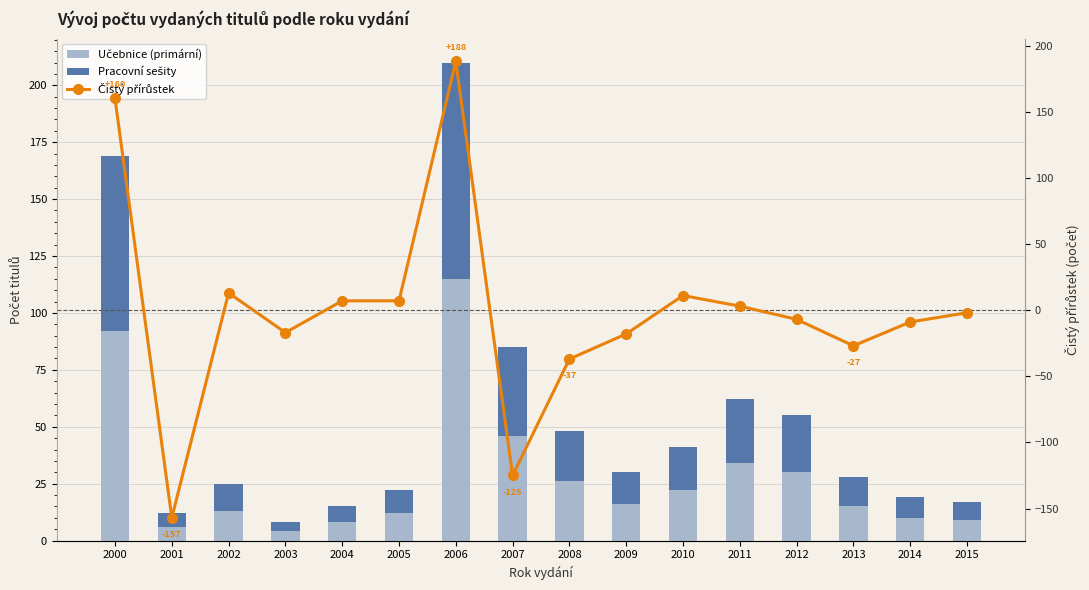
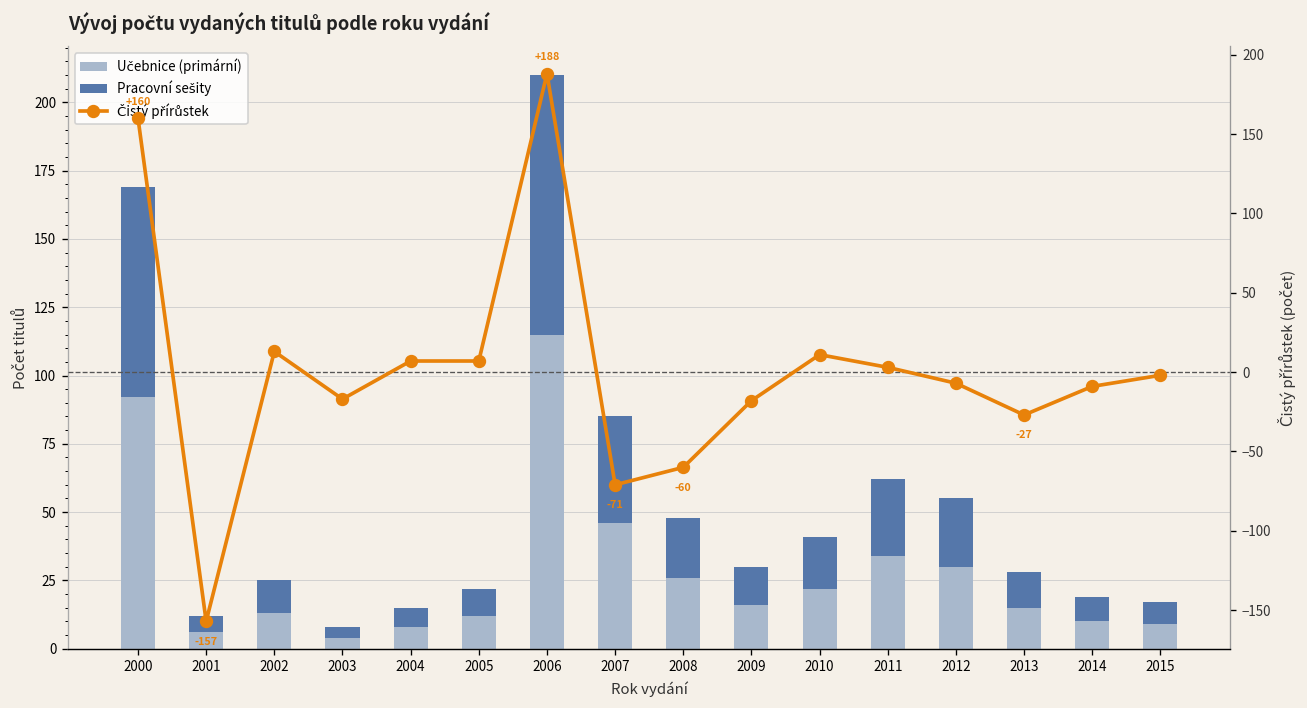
  {
    "Čistý přírůstek": {
      "2001": "-157",
      "2006": "+188",
-     "2007": "-125",
-     "2008": "-37",
+     "2007": "-71",
+     "2008": "-60",
      "2013": "-27"
    }
  }
